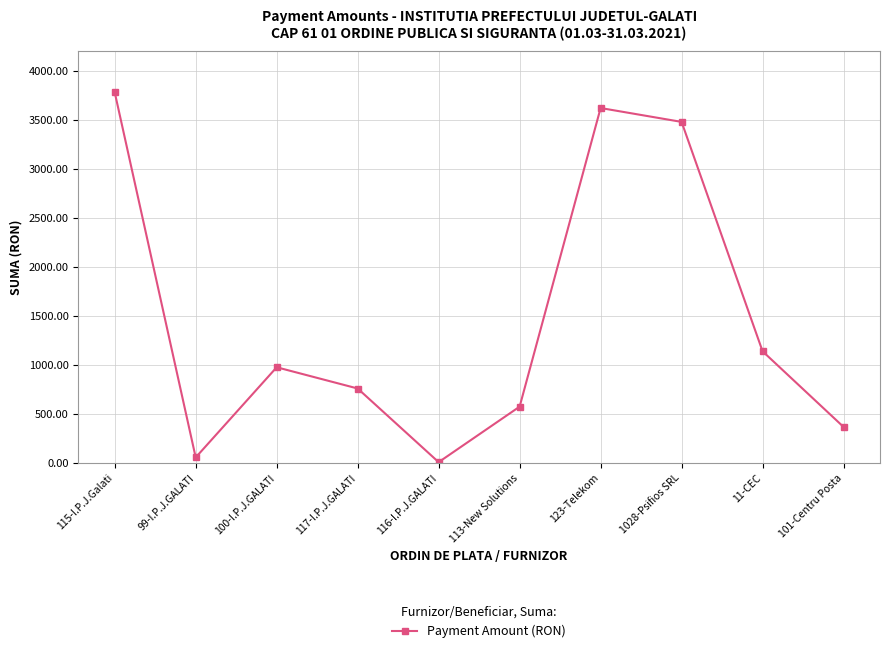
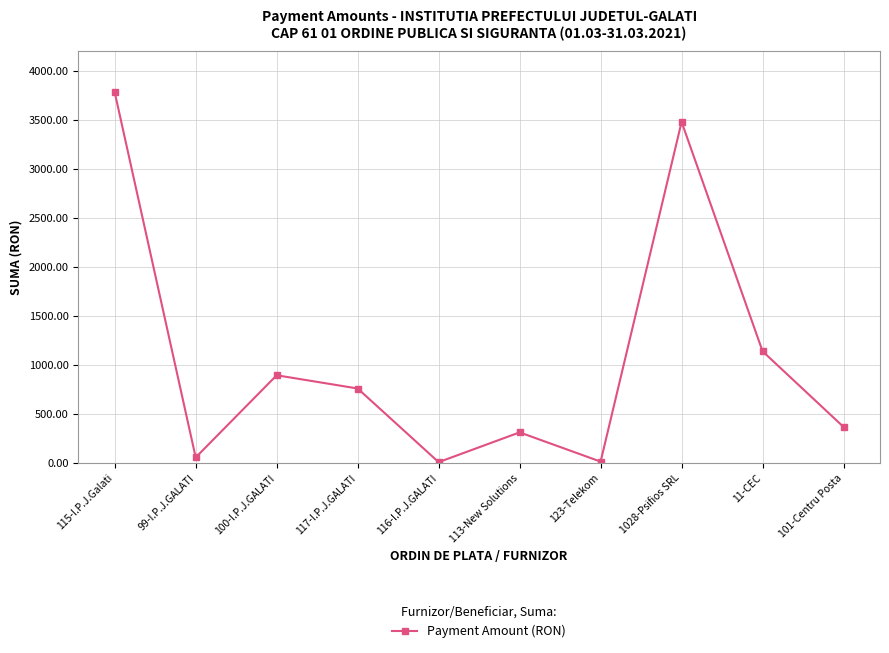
  {
    "115-I.P.J.Galati": 3800,
    "99-I.P.J.GALATI": 100,
-   "100-I.P.J.GALATI": 1000,
+   "100-I.P.J.GALATI": 900,
    "117-I.P.J.GALATI": 800,
    "116-I.P.J.GALATI": 0,
-   "113-New Solutions": 600,
-   "123-Telekom": 3600,
+   "113-New Solutions": 300,
+   "123-Telekom": 0,
    "1028-Psifios SRL": 3500,
    "11-CEC": 1100,
    "101-Centru Posta": 400
  }
